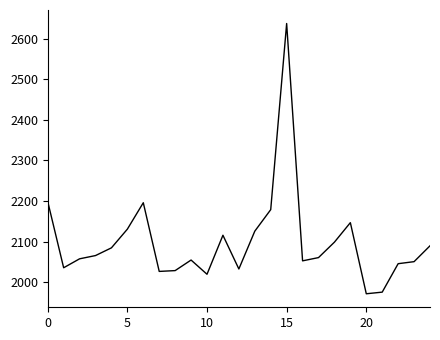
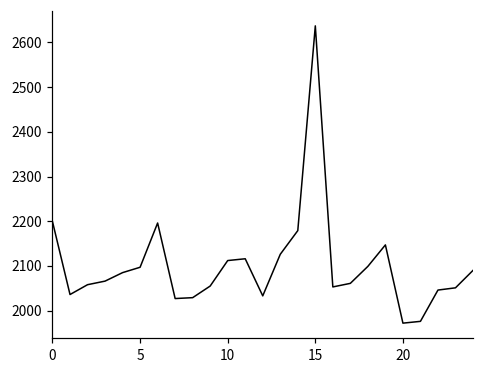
  {
    "0": 2200,
-   "5": 2130,
-   "10": 2020,
+   "5": 2100,
+   "10": 2110,
    "15": 2640,
    "20": 1970
  }
